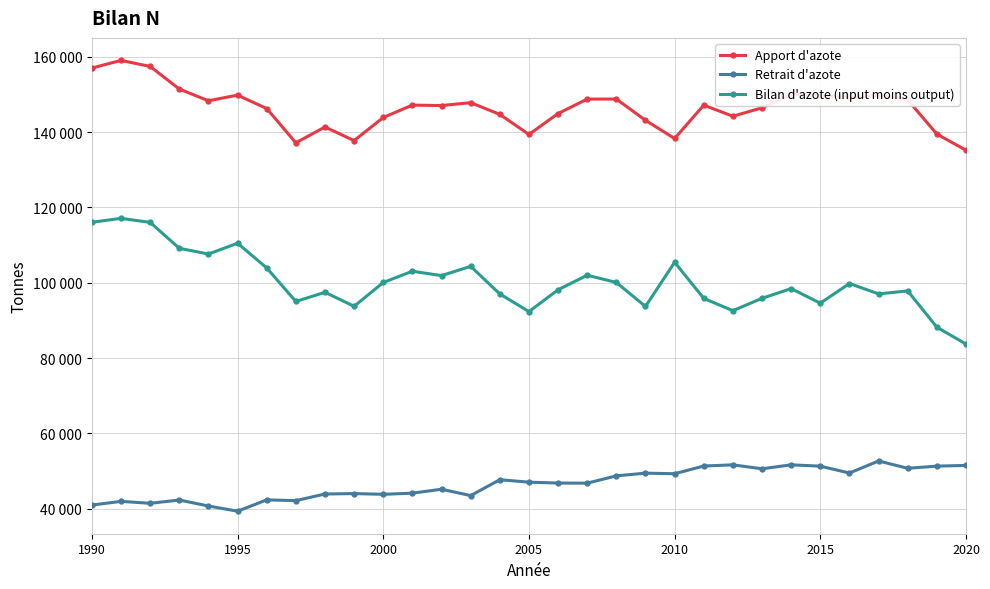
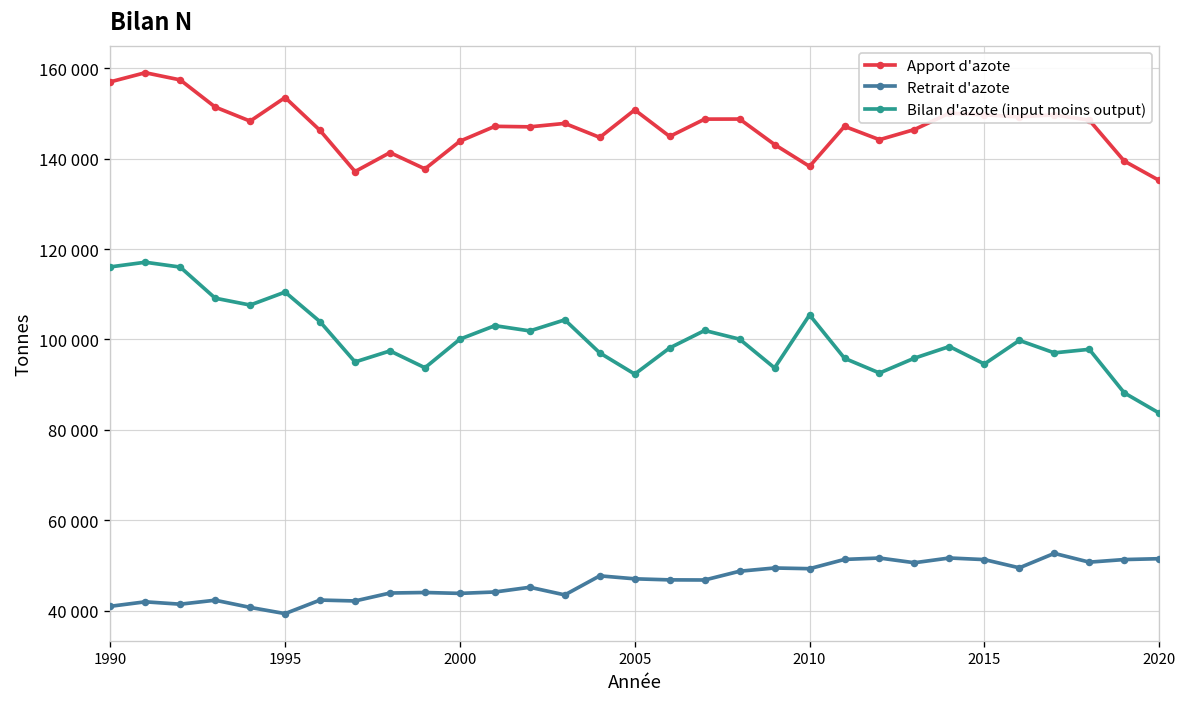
  {
    "Apport d'azote": {
      "1990": 157000,
-     "1995": 150000,
+     "1995": 154000,
      "2000": 144000,
-     "2005": 139000,
+     "2005": 151000,
      "2010": 138000,
      "2020": 135000
    }
  }
